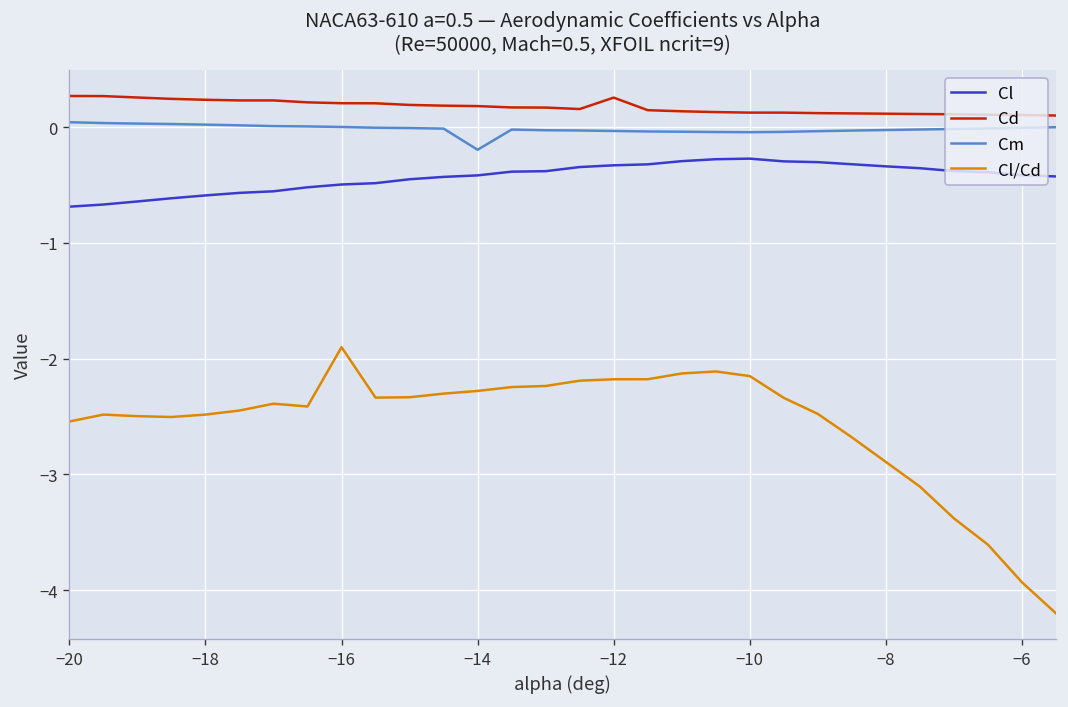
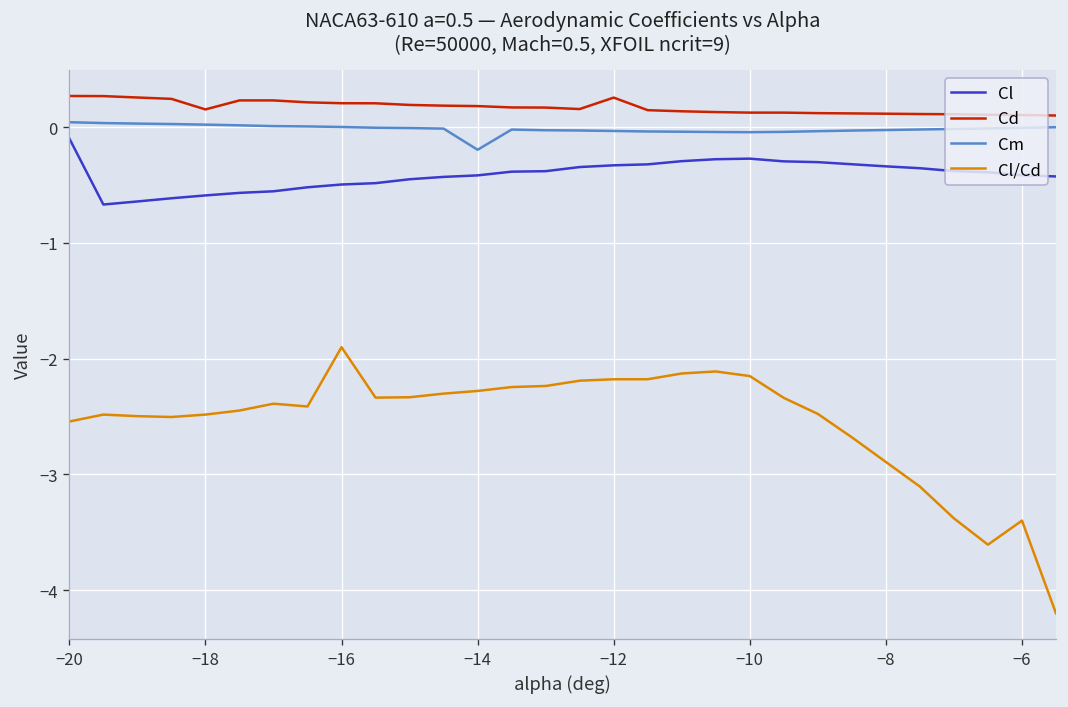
  {
    "Cl": {
-     "−20": -0.7,
+     "−20": -0.1,
      "−18": -0.6,
      "−16": -0.5,
      "−14": -0.4,
      "−12": -0.3,
      "−10": -0.3,
      "−8": -0.3
    },
    "Cd": {
      "−20": 0.3,
-     "−18": 0.24,
+     "−18": 0.15,
      "−16": 0.2,
      "−14": 0.2,
      "−12": 0.3,
      "−10": 0.1,
      "−8": 0.1
    },
    "Cm": {
      "−20": 0.0,
      "−18": 0.0,
      "−16": 0.0,
      "−14": -0.2,
      "−12": 0.0,
      "−10": 0.0,
      "−8": 0.0
    },
    "Cl/Cd": {
      "−20": -2.5,
      "−18": -2.5,
      "−16": -1.9,
      "−14": -2.3,
      "−12": -2.2,
      "−10": -2.2,
      "−8": -2.9,
-     "−6": -3.9
+     "−6": -3.4
    }
  }
